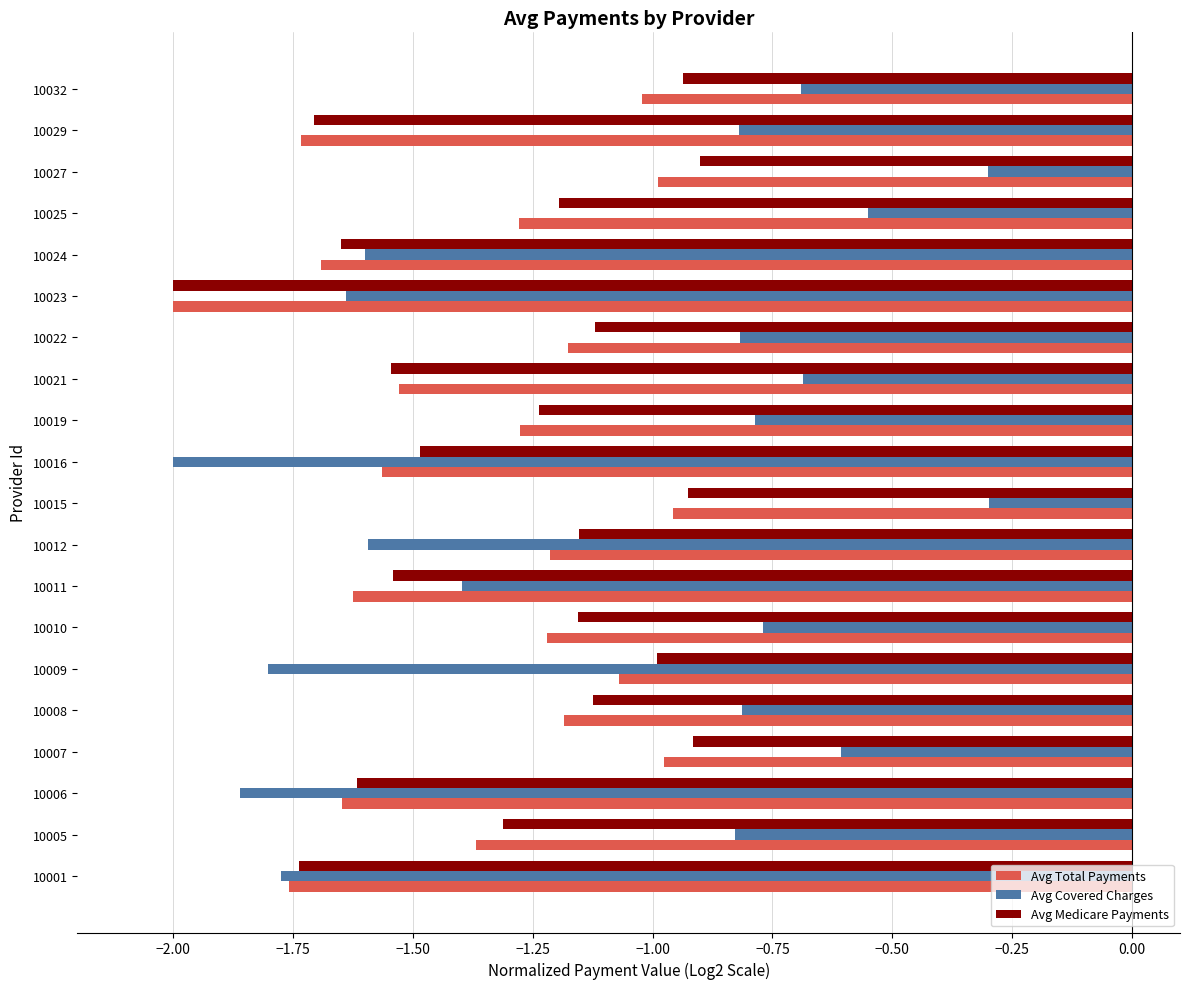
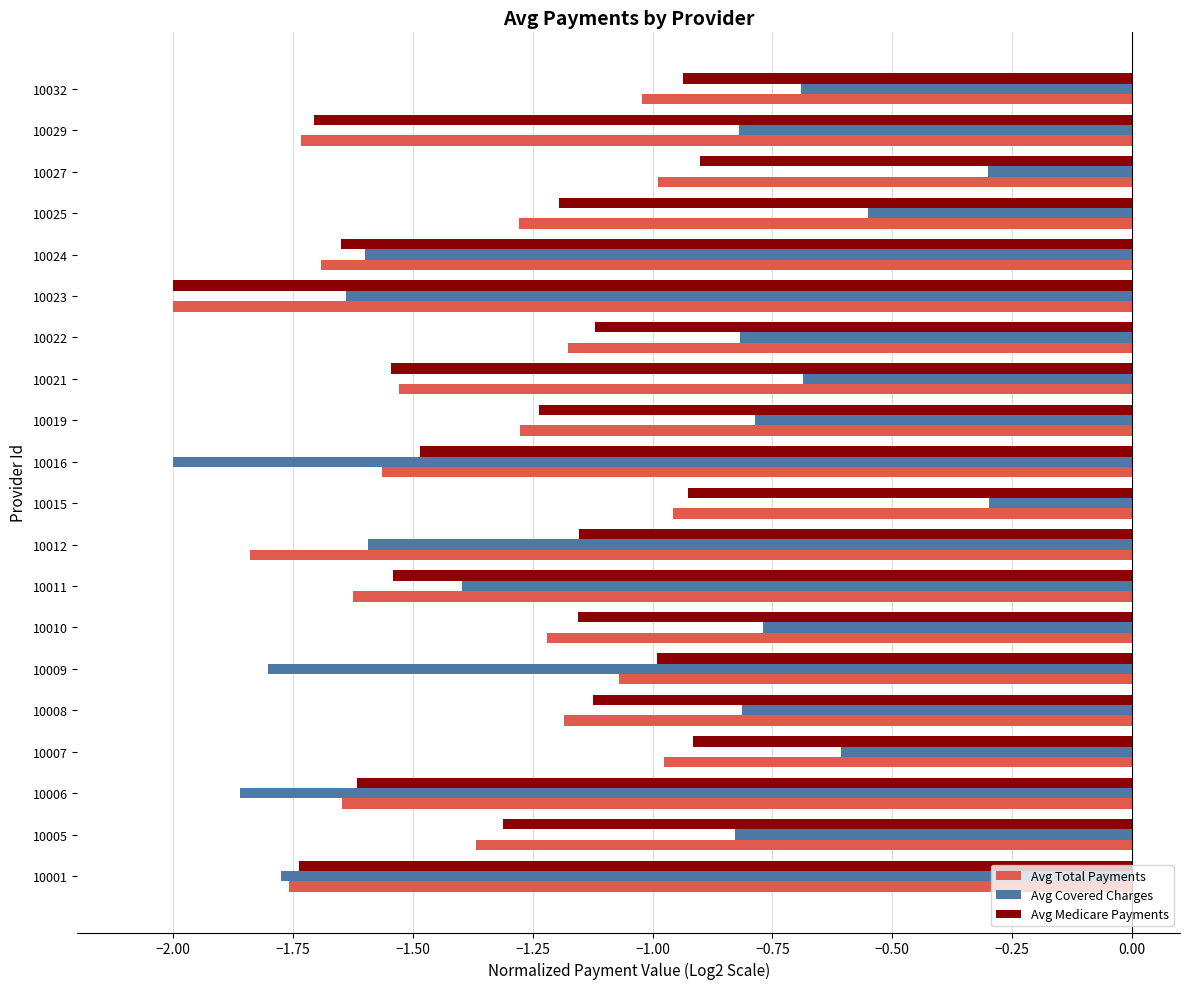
  {
    "Avg Total Payments": {
      "10032": -1.02,
      "10029": -1.73,
      "10027": -0.99,
      "10025": -1.28,
      "10024": -1.69,
      "10023": -2.00,
      "10022": -1.18,
      "10021": -1.53,
      "10019": -1.28,
      "10016": -1.57,
      "10015": -0.96,
-     "10012": -1.21,
+     "10012": -1.84,
      "10011": -1.62,
      "10010": -1.22,
      "10009": -1.07,
      "10008": -1.19,
      "10007": -0.98,
      "10006": -1.65,
      "10005": -1.37,
      "10001": -1.76
    },
    "Avg Covered Charges": {
      "10032": -0.69,
      "10029": -0.82,
      "10027": -0.30,
      "10025": -0.55,
      "10024": -1.60,
      "10023": -1.64,
      "10022": -0.82,
      "10021": -0.69,
      "10019": -0.79,
      "10016": -2.00,
      "10015": -0.30,
      "10012": -1.59,
      "10011": -1.40,
      "10010": -0.77,
      "10009": -1.80,
      "10008": -0.81,
      "10007": -0.61,
      "10006": -1.86,
      "10005": -0.83,
      "10001": -1.77
    },
    "Avg Medicare Payments": {
      "10032": -0.94,
      "10029": -1.71,
      "10027": -0.90,
      "10025": -1.20,
      "10024": -1.65,
      "10023": -2.00,
      "10022": -1.12,
      "10021": -1.55,
      "10019": -1.24,
      "10016": -1.49,
      "10015": -0.93,
      "10012": -1.15,
      "10011": -1.54,
      "10010": -1.16,
      "10009": -0.99,
      "10008": -1.12,
      "10007": -0.92,
      "10006": -1.62,
      "10005": -1.31,
      "10001": -1.74
    }
  }
